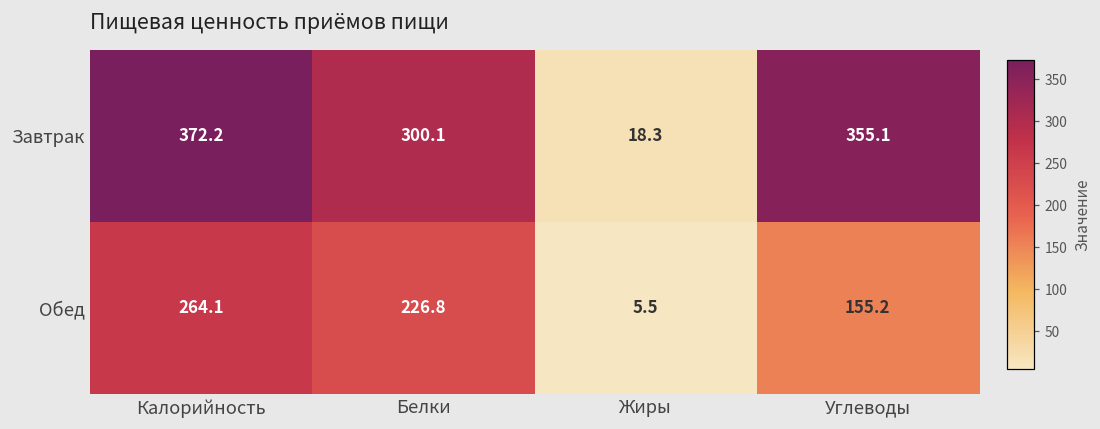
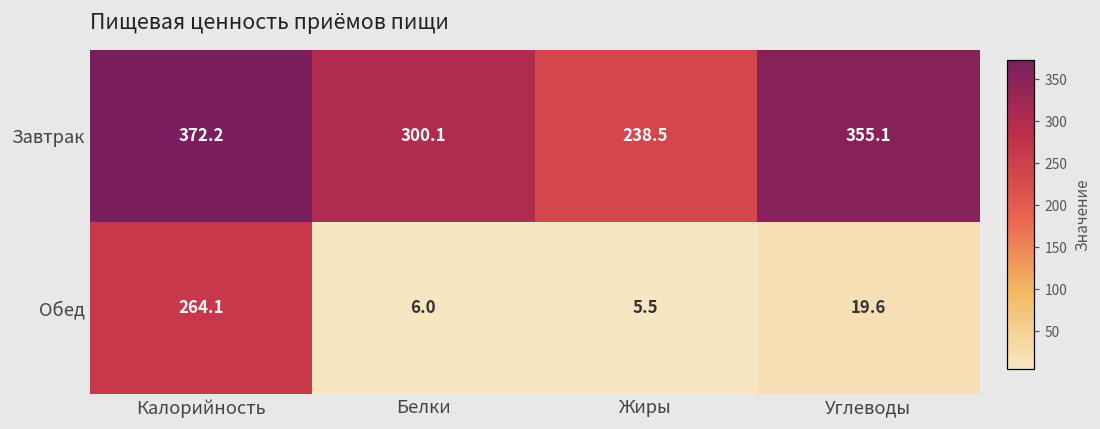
  {
    "Завтрак": {
      "Калорийность": 372.2,
      "Белки": 300.1,
-     "Жиры": 18.3,
+     "Жиры": 238.5,
      "Углеводы": 355.1
    },
    "Обед": {
      "Калорийность": 264.1,
-     "Белки": 226.8,
+     "Белки": 6.0,
      "Жиры": 5.5,
-     "Углеводы": 155.2
+     "Углеводы": 19.6
    }
  }
